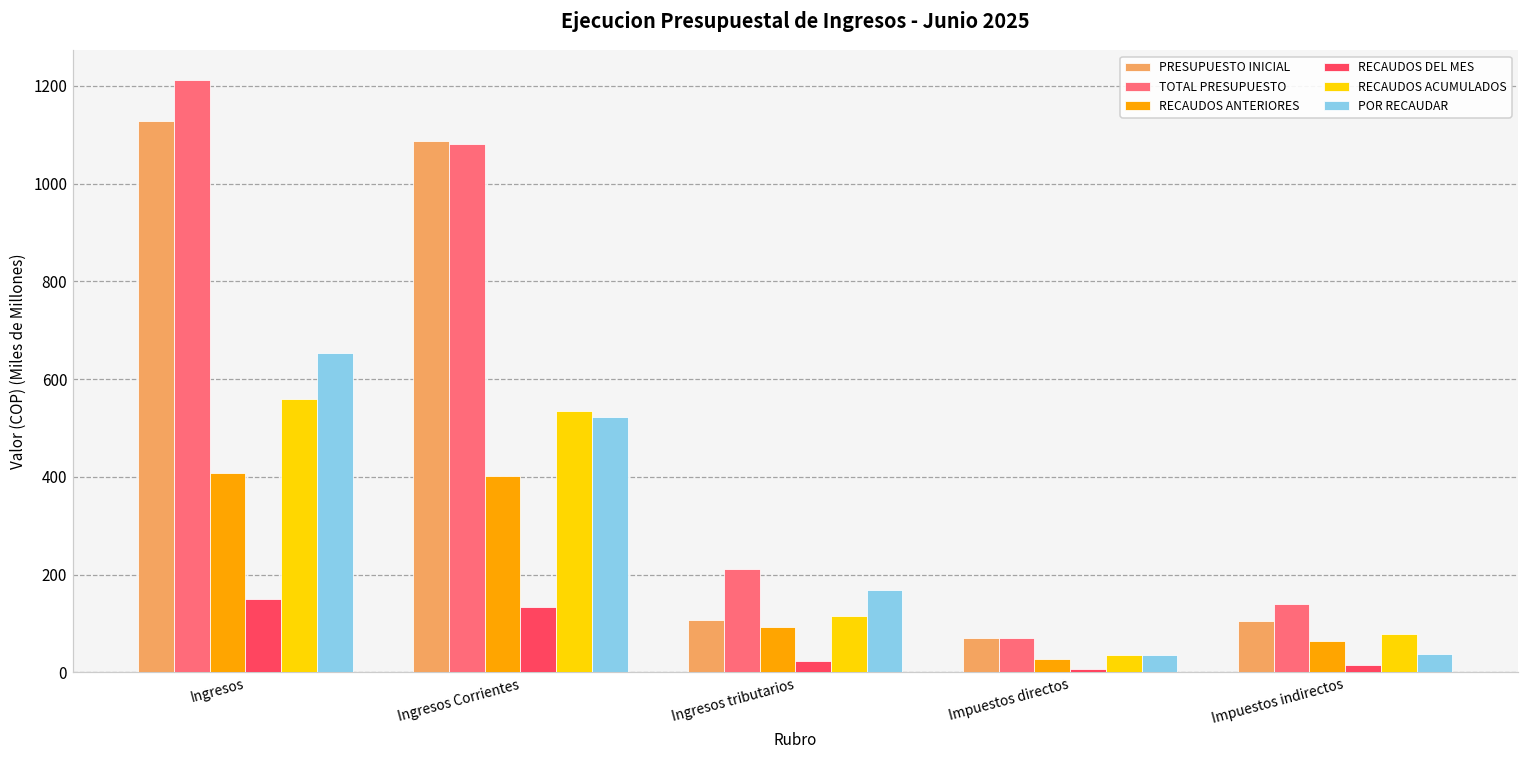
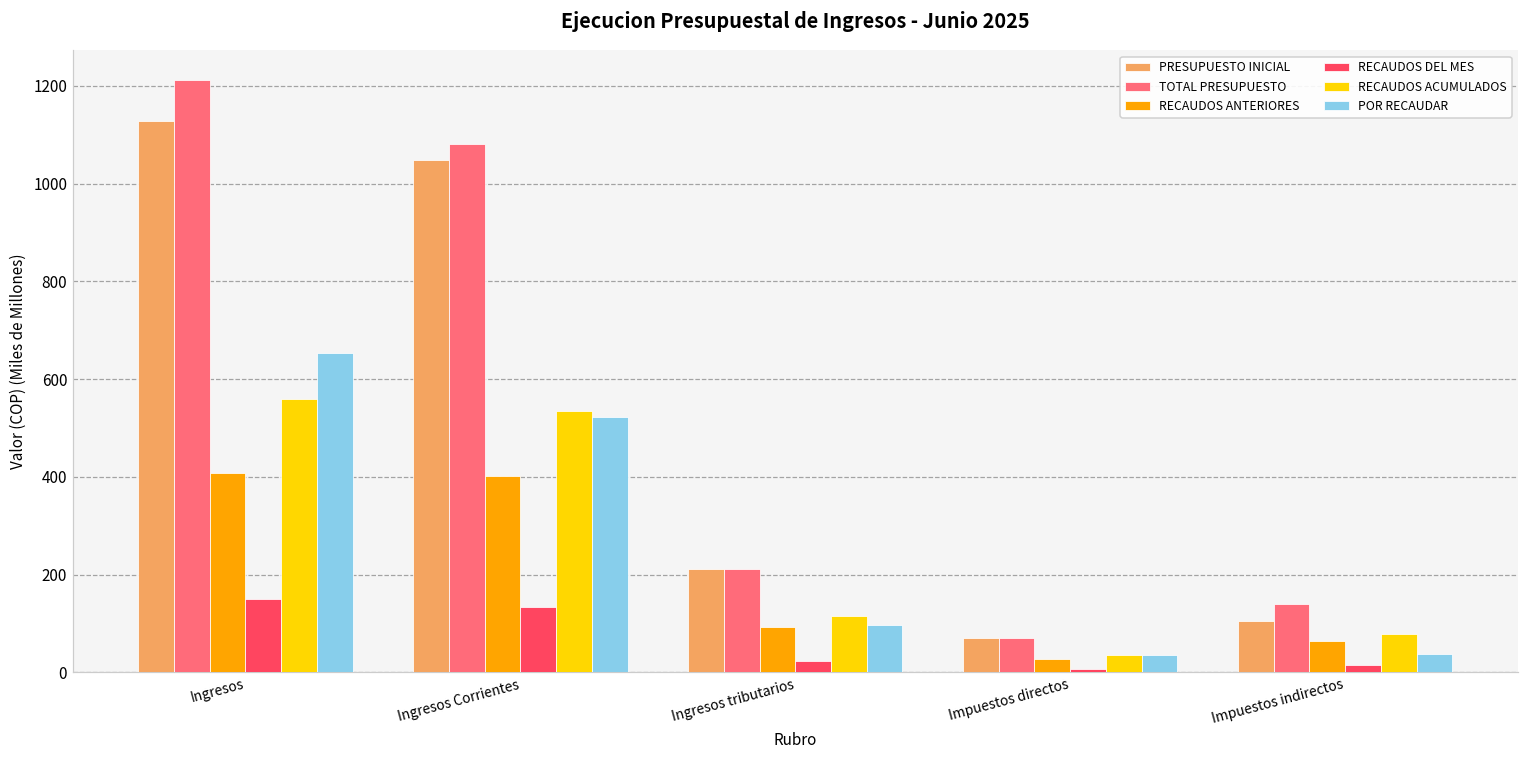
  {
    "PRESUPUESTO INICIAL": {
      "Ingresos": 1130,
-     "Ingresos Corrientes": 1090,
-     "Ingresos tributarios": 110,
+     "Ingresos Corrientes": 1050,
+     "Ingresos tributarios": 210,
      "Impuestos directos": 70,
      "Impuestos indirectos": 110
    },
    "POR RECAUDAR": {
      "Ingresos": 650,
      "Ingresos Corrientes": 520,
-     "Ingresos tributarios": 170,
+     "Ingresos tributarios": 100,
      "Impuestos directos": 40,
      "Impuestos indirectos": 40
    }
  }
